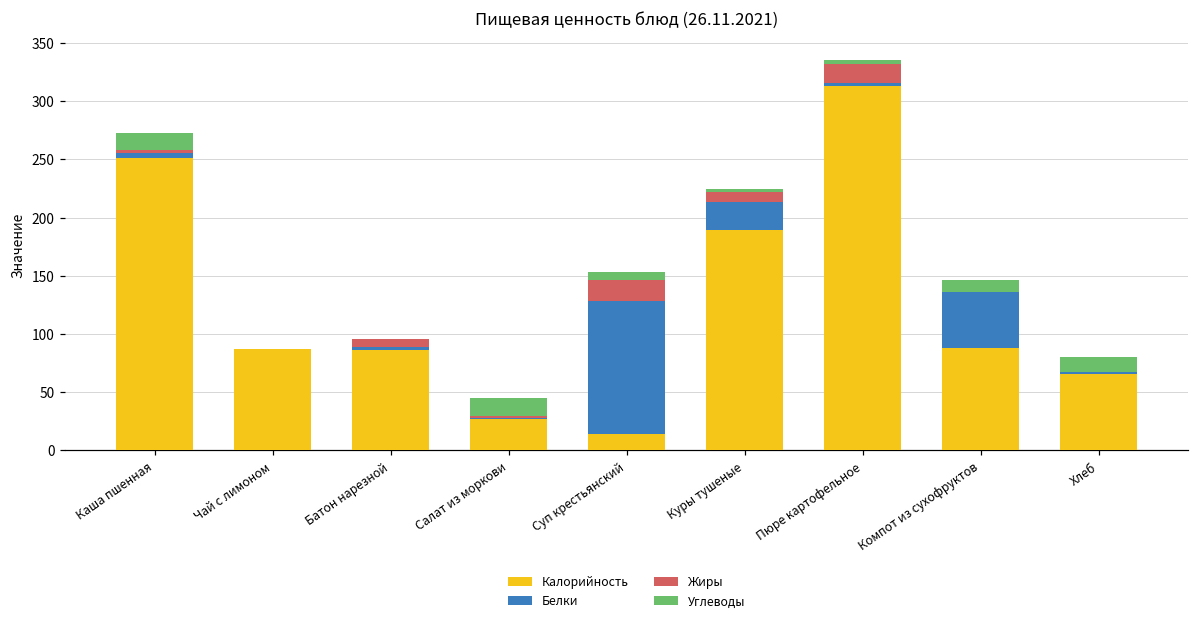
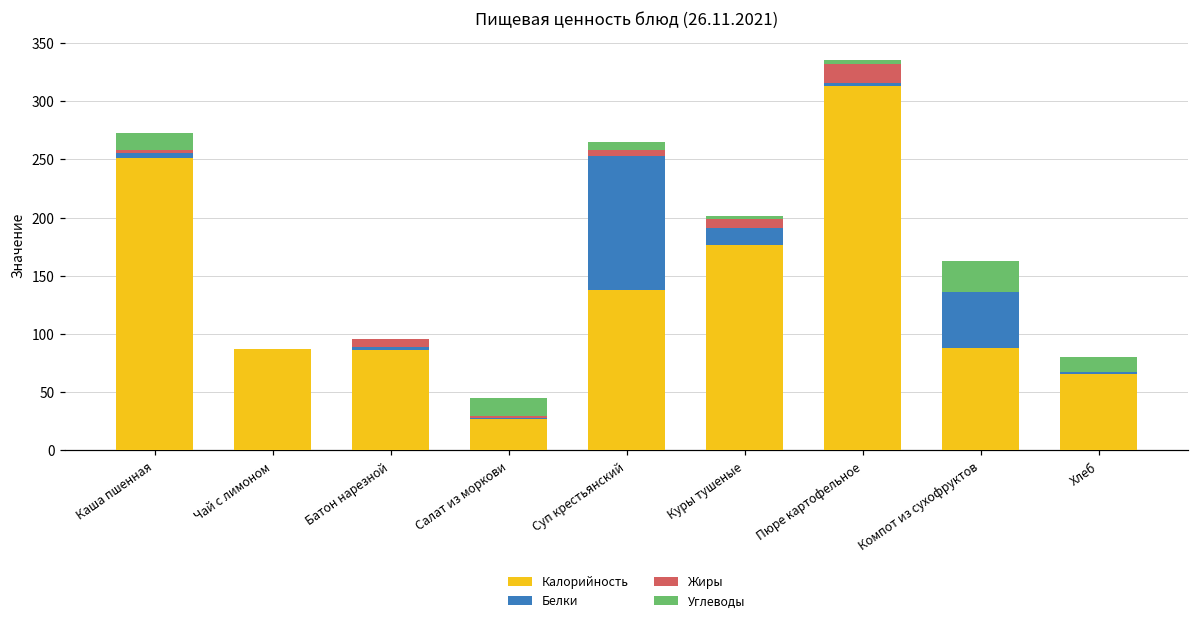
  {
    "Калорийность": {
      "Каша пшенная": 251,
      "Чай с лимоном": 87,
      "Батон нарезной": 86,
      "Салат из моркови": 27,
-     "Суп крестьянский": 14,
-     "Куры тушеные": 189,
+     "Суп крестьянский": 138,
+     "Куры тушеные": 176,
      "Пюре картофельное": 313,
      "Компот из сухофруктов": 88,
      "Хлеб": 65
    },
    "Белки": {
      "Каша пшенная": 4,
      "Чай с лимоном": 0,
      "Батон нарезной": 3,
      "Суп крестьянский": 115,
-     "Куры тушеные": 25,
+     "Куры тушеные": 15,
      "Компот из сухофруктов": 48
    },
    "Жиры": {
      "Каша пшенная": 3,
      "Чай с лимоном": 0,
      "Батон нарезной": 7,
-     "Суп крестьянский": 18,
+     "Суп крестьянский": 5,
      "Куры тушеные": 8,
      "Пюре картофельное": 17,
      "Компот из сухофруктов": 0,
      "Хлеб": 0
    },
    "Углеводы": {
      "Каша пшенная": 15,
      "Чай с лимоном": 0,
      "Батон нарезной": 0,
      "Салат из моркови": 16,
      "Суп крестьянский": 7,
      "Куры тушеные": 3,
      "Пюре картофельное": 4,
-     "Компот из сухофруктов": 10,
+     "Компот из сухофруктов": 27,
      "Хлеб": 13
    }
  }
